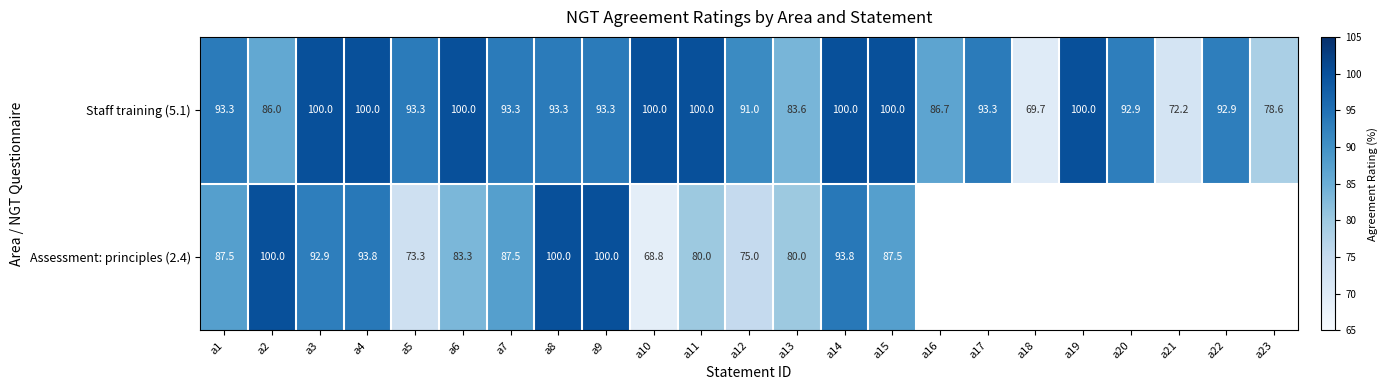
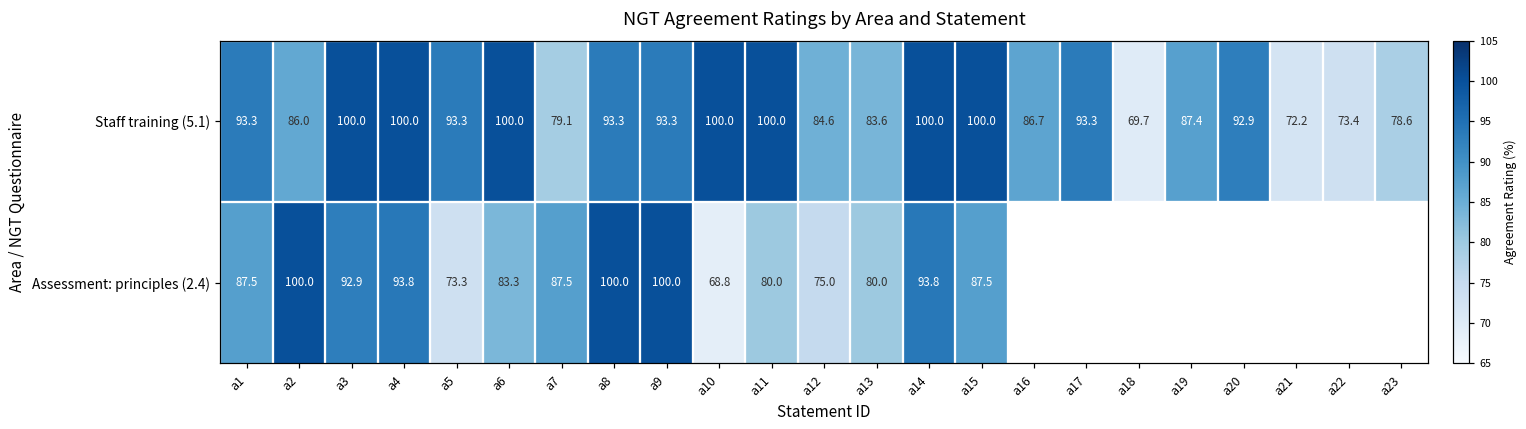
  {
    "Staff training (5.1)": {
      "a1": 93.3,
      "a2": 86.0,
      "a3": 100.0,
      "a4": 100.0,
      "a5": 93.3,
      "a6": 100.0,
-     "a7": 93.3,
+     "a7": 79.1,
      "a8": 93.3,
      "a9": 93.3,
      "a10": 100.0,
      "a11": 100.0,
-     "a12": 91.0,
+     "a12": 84.6,
      "a13": 83.6,
      "a14": 100.0,
      "a15": 100.0,
      "a16": 86.7,
      "a17": 93.3,
      "a18": 69.7,
-     "a19": 100.0,
+     "a19": 87.4,
      "a20": 92.9,
      "a21": 72.2,
-     "a22": 92.9,
+     "a22": 73.4,
      "a23": 78.6
    },
    "Assessment: principles (2.4)": {
      "a1": 87.5,
      "a2": 100.0,
      "a3": 92.9,
      "a4": 93.8,
      "a5": 73.3,
      "a6": 83.3,
      "a7": 87.5,
      "a8": 100.0,
      "a9": 100.0,
      "a10": 68.8,
      "a11": 80.0,
      "a12": 75.0,
      "a13": 80.0,
      "a14": 93.8,
      "a15": 87.5
    }
  }
